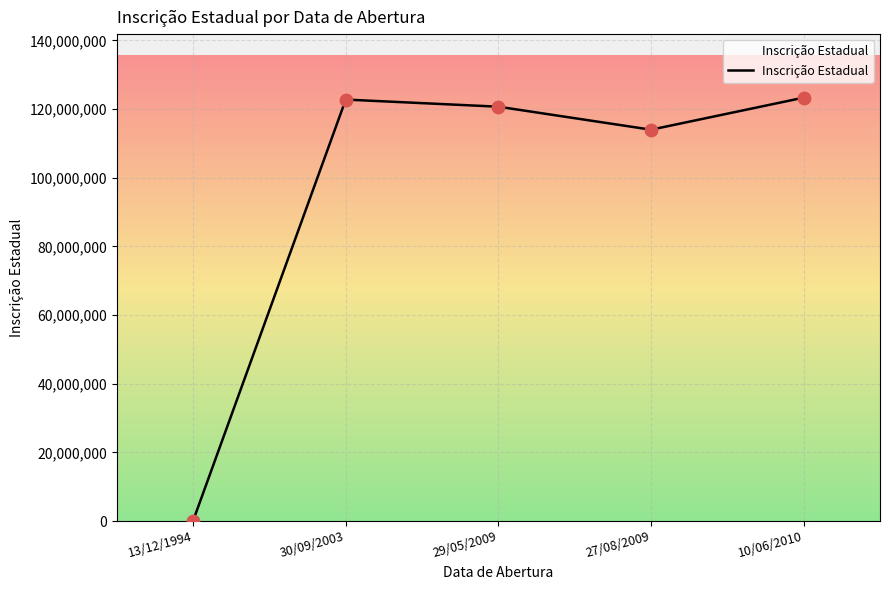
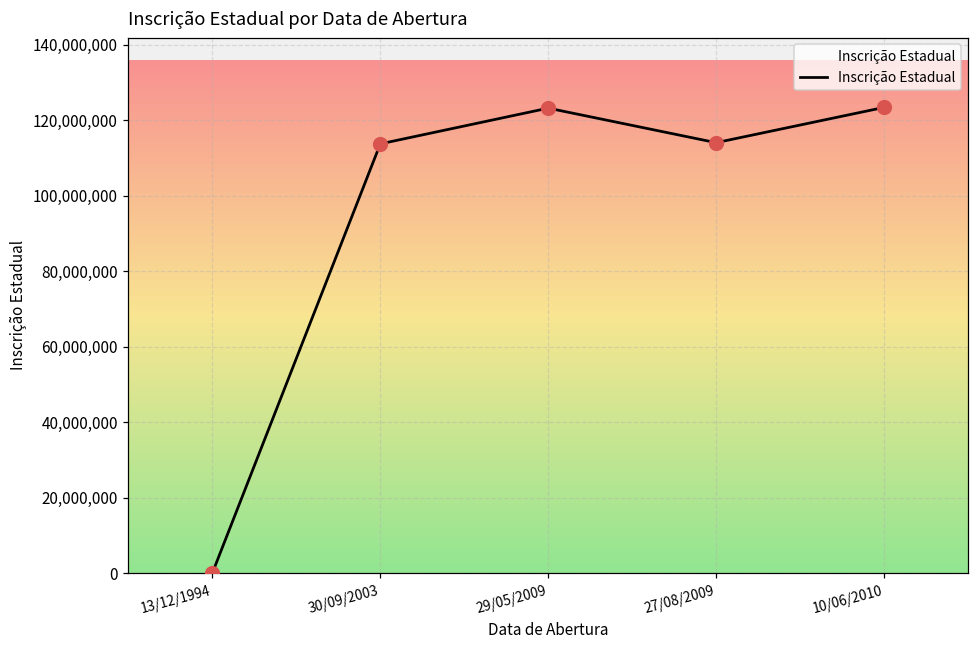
  {
    "13/12/1994": "0",
-   "30/09/2003": "123,000,000",
-   "29/05/2009": "121,000,000",
+   "30/09/2003": "114,000,000",
+   "29/05/2009": "123,000,000",
    "27/08/2009": "114,000,000",
    "10/06/2010": "123,000,000"
  }
